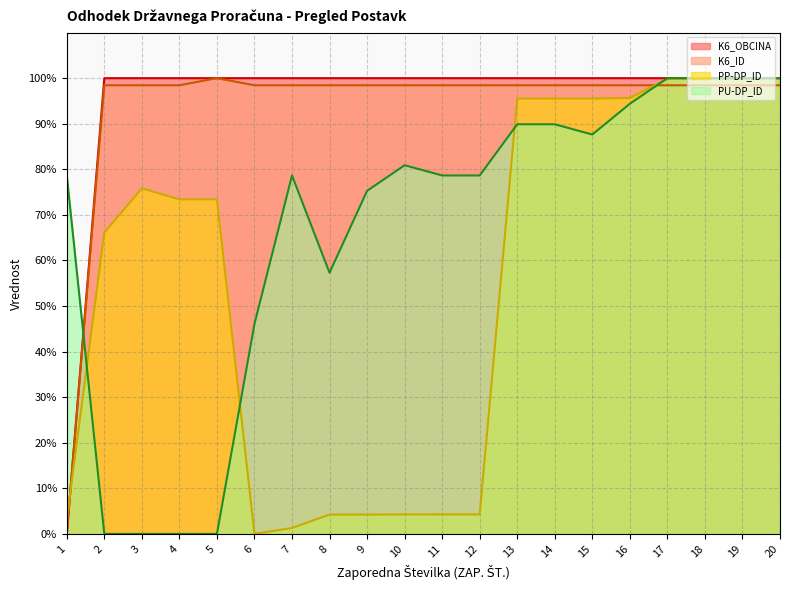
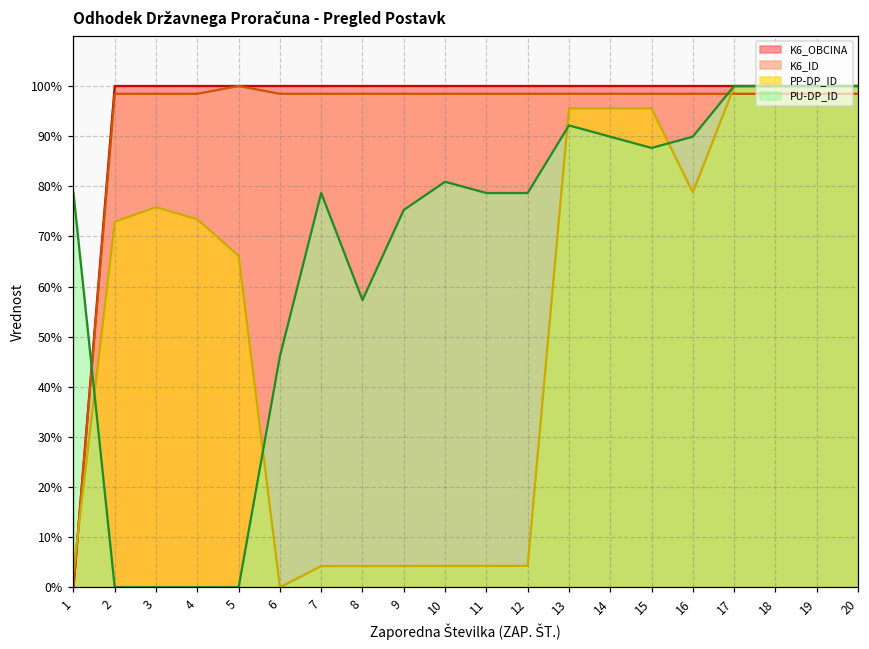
  {
    "PP-DP_ID": {
      "1": "3%",
-     "2": "66%",
+     "2": "73%",
      "3": "76%",
      "4": "73%",
-     "5": "73%",
+     "5": "66%",
      "6": "0%",
-     "7": "1%",
+     "7": "4%",
      "8": "4%",
      "9": "4%",
      "10": "4%",
      "11": "4%",
      "12": "4%",
      "13": "96%",
      "14": "96%",
      "15": "96%",
-     "16": "96%"
+     "16": "79%"
    },
    "PU-DP_ID": {
      "1": "79%",
      "2": "0%",
      "3": "0%",
      "4": "0%",
      "5": "0%",
      "6": "46%",
      "7": "79%",
      "8": "57%",
      "9": "75%",
      "10": "81%",
      "11": "79%",
      "12": "79%",
-     "13": "90%",
+     "13": "92%",
      "14": "90%",
      "15": "88%",
-     "16": "94%"
+     "16": "90%"
    }
  }
